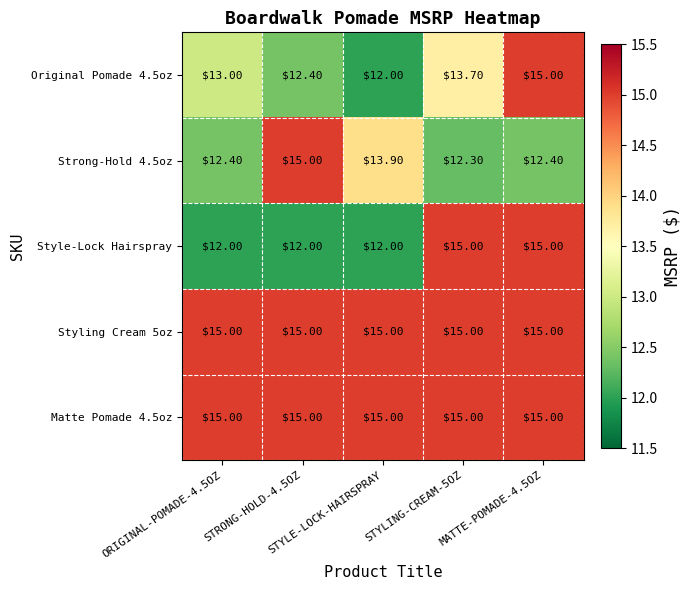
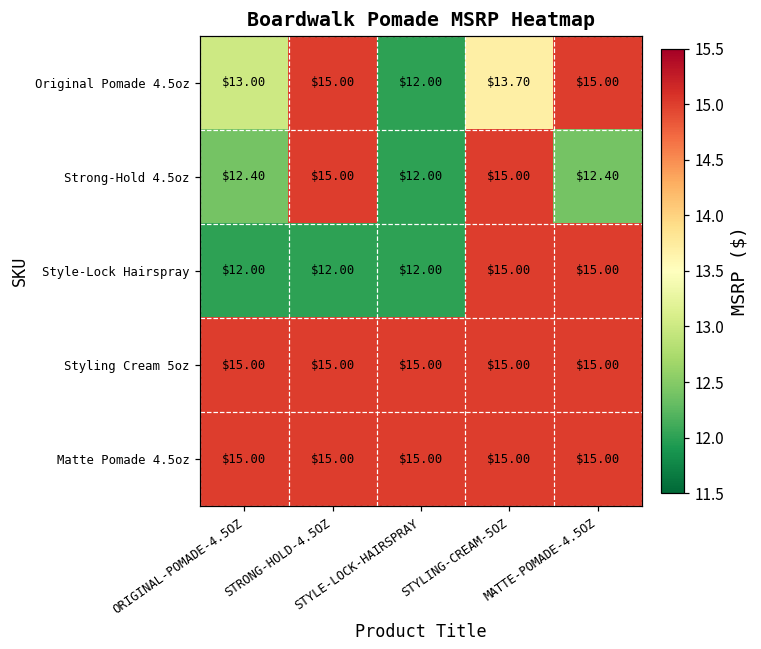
  {
    "Original Pomade 4.5oz": {
      "ORIGINAL-POMADE-4.5OZ": "$13.00",
-     "STRONG-HOLD-4.5OZ": "$12.40",
+     "STRONG-HOLD-4.5OZ": "$15.00",
      "STYLE-LOCK-HAIRSPRAY": "$12.00",
      "STYLING-CREAM-5OZ": "$13.70",
      "MATTE-POMADE-4.5OZ": "$15.00"
    },
    "Strong-Hold 4.5oz": {
      "ORIGINAL-POMADE-4.5OZ": "$12.40",
      "STRONG-HOLD-4.5OZ": "$15.00",
-     "STYLE-LOCK-HAIRSPRAY": "$13.90",
-     "STYLING-CREAM-5OZ": "$12.30",
+     "STYLE-LOCK-HAIRSPRAY": "$12.00",
+     "STYLING-CREAM-5OZ": "$15.00",
      "MATTE-POMADE-4.5OZ": "$12.40"
    },
    "Style-Lock Hairspray": {
      "ORIGINAL-POMADE-4.5OZ": "$12.00",
      "STRONG-HOLD-4.5OZ": "$12.00",
      "STYLE-LOCK-HAIRSPRAY": "$12.00",
      "STYLING-CREAM-5OZ": "$15.00",
      "MATTE-POMADE-4.5OZ": "$15.00"
    },
    "Styling Cream 5oz": {
      "ORIGINAL-POMADE-4.5OZ": "$15.00",
      "STRONG-HOLD-4.5OZ": "$15.00",
      "STYLE-LOCK-HAIRSPRAY": "$15.00",
      "STYLING-CREAM-5OZ": "$15.00",
      "MATTE-POMADE-4.5OZ": "$15.00"
    },
    "Matte Pomade 4.5oz": {
      "ORIGINAL-POMADE-4.5OZ": "$15.00",
      "STRONG-HOLD-4.5OZ": "$15.00",
      "STYLE-LOCK-HAIRSPRAY": "$15.00",
      "STYLING-CREAM-5OZ": "$15.00",
      "MATTE-POMADE-4.5OZ": "$15.00"
    }
  }
